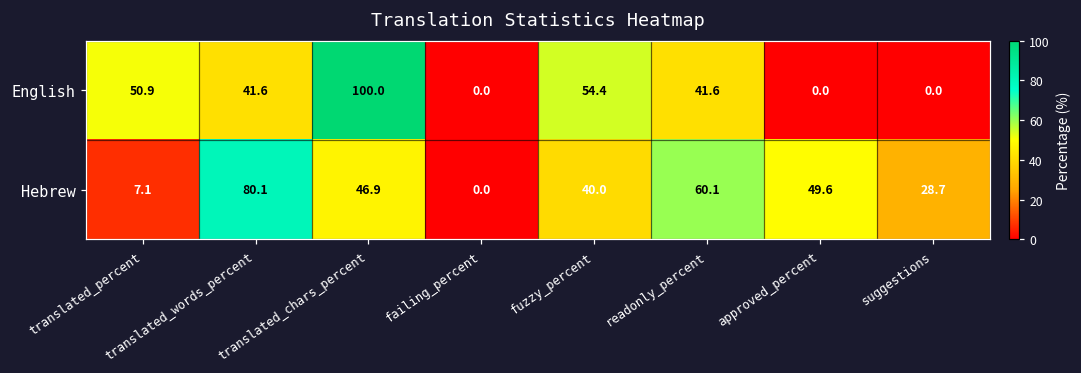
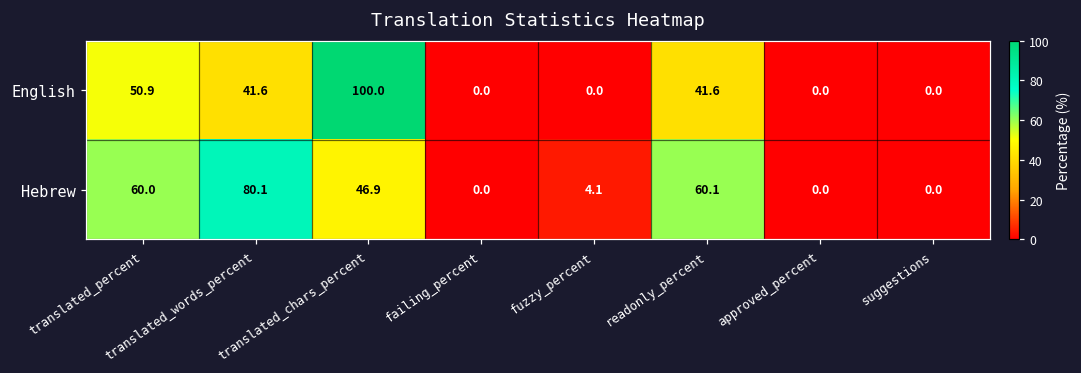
  {
    "English": {
      "translated_percent": 50.9,
      "translated_words_percent": 41.6,
      "translated_chars_percent": 100.0,
      "failing_percent": 0.0,
-     "fuzzy_percent": 54.4,
+     "fuzzy_percent": 0.0,
      "readonly_percent": 41.6,
      "approved_percent": 0.0,
      "suggestions": 0.0
    },
    "Hebrew": {
-     "translated_percent": 7.1,
+     "translated_percent": 60.0,
      "translated_words_percent": 80.1,
      "translated_chars_percent": 46.9,
      "failing_percent": 0.0,
-     "fuzzy_percent": 40.0,
+     "fuzzy_percent": 4.1,
      "readonly_percent": 60.1,
-     "approved_percent": 49.6,
-     "suggestions": 28.7
+     "approved_percent": 0.0,
+     "suggestions": 0.0
    }
  }
